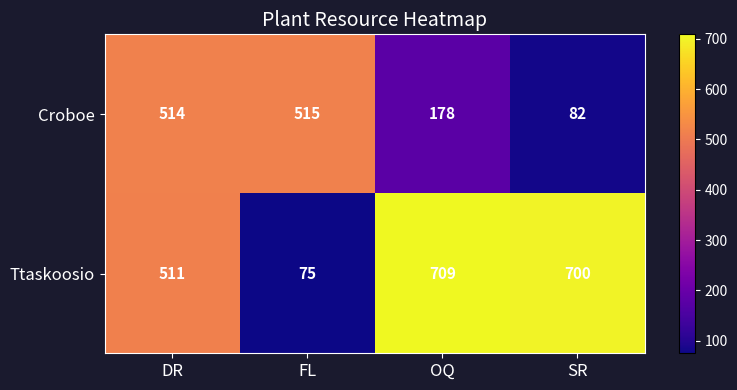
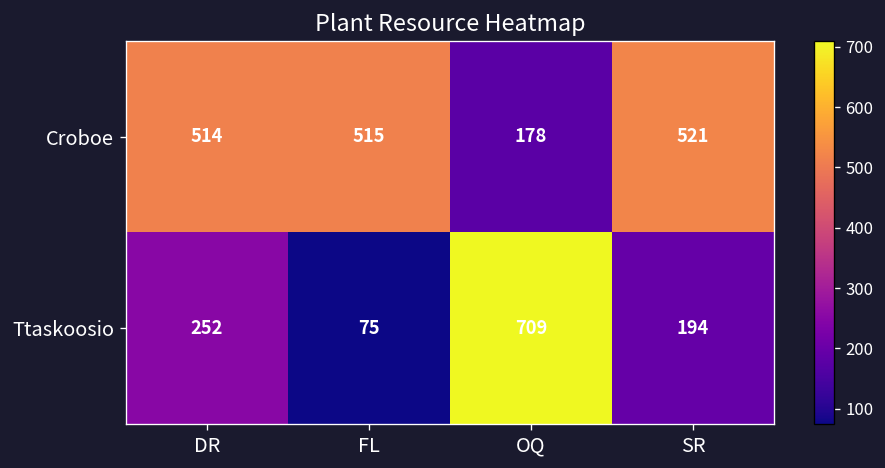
  {
    "Croboe": {
      "DR": 514,
      "FL": 515,
      "OQ": 178,
-     "SR": 82
+     "SR": 521
    },
    "Ttaskoosio": {
-     "DR": 511,
+     "DR": 252,
      "FL": 75,
      "OQ": 709,
-     "SR": 700
+     "SR": 194
    }
  }
